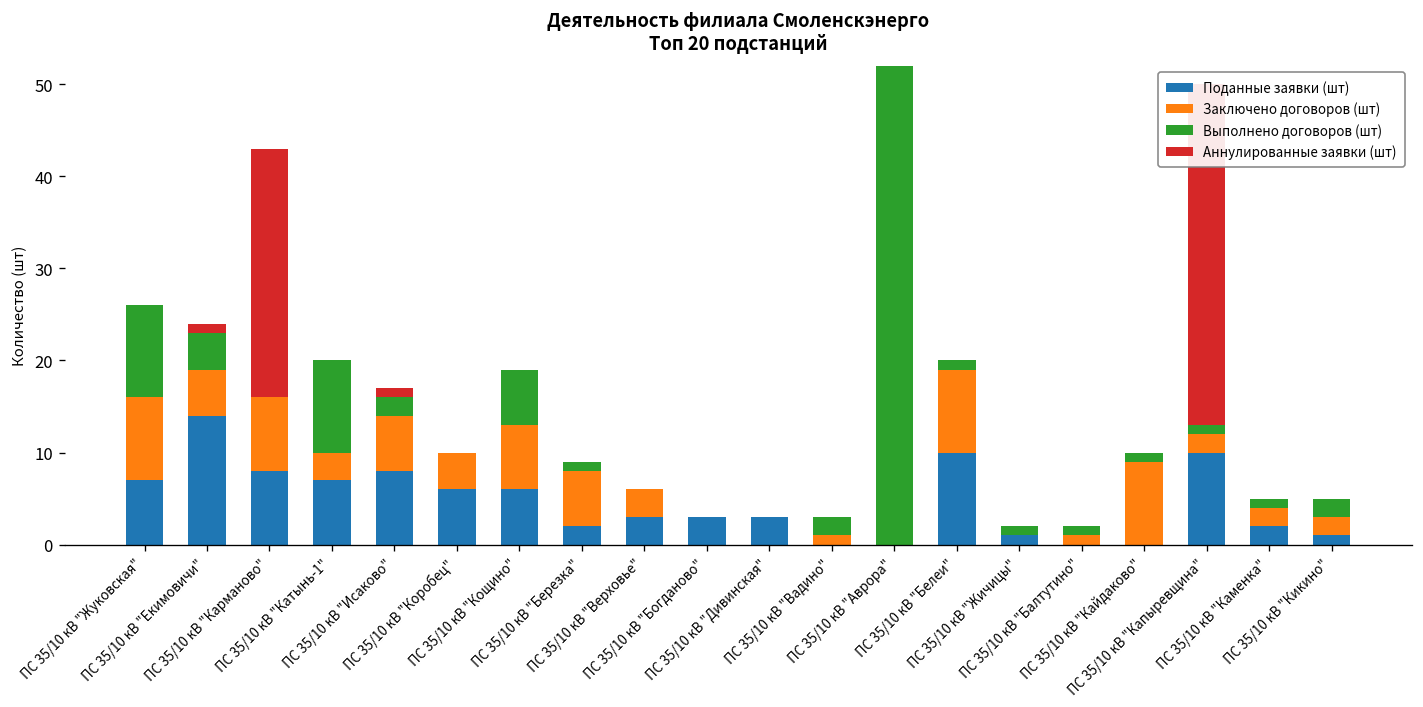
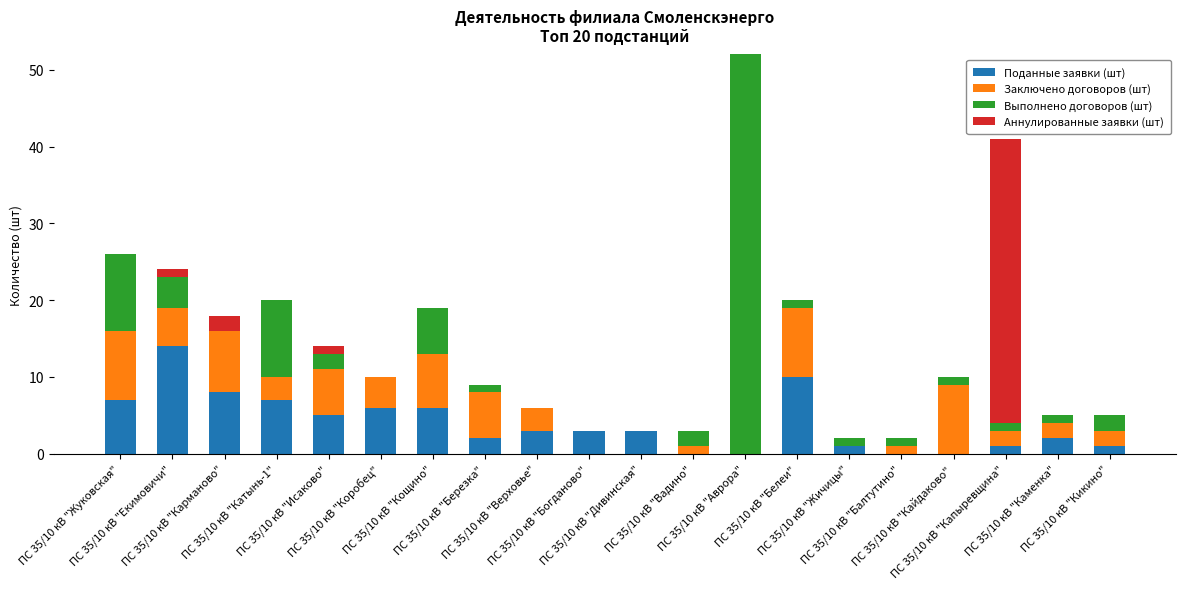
  {
    "Поданные заявки (шт)": {
      "ПС 35/10 кВ \"Жуковская\"": 7,
      "ПС 35/10 кВ \"Екимовичи\"": 14,
      "ПС 35/10 кВ \"Карманово\"": 8,
      "ПС 35/10 кВ \"Катынь-1\"": 7,
-     "ПС 35/10 кВ \"Исаково\"": 8,
+     "ПС 35/10 кВ \"Исаково\"": 5,
      "ПС 35/10 кВ \"Коробец\"": 6,
      "ПС 35/10 кВ \"Кощино\"": 6,
      "ПС 35/10 кВ \"Березка\"": 2,
      "ПС 35/10 кВ \"Верховье\"": 3,
      "ПС 35/10 кВ \"Богданово\"": 3,
      "ПС 35/10 кВ \"Дивинская\"": 3,
      "ПС 35/10 кВ \"Вадино\"": 0,
      "ПС 35/10 кВ \"Аврора\"": 0,
      "ПС 35/10 кВ \"Белеи\"": 10,
      "ПС 35/10 кВ \"Жичицы\"": 1,
      "ПС 35/10 кВ \"Балтутино\"": 0,
      "ПС 35/10 кВ \"Кайдаково\"": 0,
-     "ПС 35/10 кВ \"Капыревщина\"": 10,
+     "ПС 35/10 кВ \"Капыревщина\"": 1,
      "ПС 35/10 кВ \"Каменка\"": 2,
      "ПС 35/10 кВ \"Кикино\"": 1
    },
    "Заключено договоров (шт)": {
      "ПС 35/10 кВ \"Жуковская\"": 9,
      "ПС 35/10 кВ \"Екимовичи\"": 5,
      "ПС 35/10 кВ \"Карманово\"": 8,
      "ПС 35/10 кВ \"Катынь-1\"": 3,
      "ПС 35/10 кВ \"Исаково\"": 6,
      "ПС 35/10 кВ \"Коробец\"": 4,
      "ПС 35/10 кВ \"Кощино\"": 7,
      "ПС 35/10 кВ \"Березка\"": 6,
      "ПС 35/10 кВ \"Верховье\"": 3,
      "ПС 35/10 кВ \"Богданово\"": 0,
      "ПС 35/10 кВ \"Дивинская\"": 0,
      "ПС 35/10 кВ \"Вадино\"": 1,
      "ПС 35/10 кВ \"Аврора\"": 0,
      "ПС 35/10 кВ \"Белеи\"": 9,
      "ПС 35/10 кВ \"Жичицы\"": 0,
      "ПС 35/10 кВ \"Балтутино\"": 1,
      "ПС 35/10 кВ \"Кайдаково\"": 9,
      "ПС 35/10 кВ \"Капыревщина\"": 2,
      "ПС 35/10 кВ \"Каменка\"": 2,
      "ПС 35/10 кВ \"Кикино\"": 2
    },
    "Выполнено договоров (шт)": {
      "ПС 35/10 кВ \"Жуковская\"": 10,
      "ПС 35/10 кВ \"Екимовичи\"": 4,
      "ПС 35/10 кВ \"Карманово\"": 0,
      "ПС 35/10 кВ \"Катынь-1\"": 10,
      "ПС 35/10 кВ \"Исаково\"": 2,
      "ПС 35/10 кВ \"Коробец\"": 0,
      "ПС 35/10 кВ \"Кощино\"": 6,
      "ПС 35/10 кВ \"Березка\"": 1,
      "ПС 35/10 кВ \"Верховье\"": 0,
      "ПС 35/10 кВ \"Богданово\"": 0,
      "ПС 35/10 кВ \"Дивинская\"": 0,
      "ПС 35/10 кВ \"Вадино\"": 2,
      "ПС 35/10 кВ \"Аврора\"": 52,
      "ПС 35/10 кВ \"Белеи\"": 1,
      "ПС 35/10 кВ \"Жичицы\"": 1,
      "ПС 35/10 кВ \"Балтутино\"": 1,
      "ПС 35/10 кВ \"Кайдаково\"": 1,
      "ПС 35/10 кВ \"Капыревщина\"": 1,
      "ПС 35/10 кВ \"Каменка\"": 1,
      "ПС 35/10 кВ \"Кикино\"": 2
    },
    "Аннулированные заявки (шт)": {
      "ПС 35/10 кВ \"Жуковская\"": 0,
      "ПС 35/10 кВ \"Екимовичи\"": 1,
-     "ПС 35/10 кВ \"Карманово\"": 27,
+     "ПС 35/10 кВ \"Карманово\"": 2,
      "ПС 35/10 кВ \"Катынь-1\"": 0,
      "ПС 35/10 кВ \"Исаково\"": 1,
      "ПС 35/10 кВ \"Коробец\"": 0,
      "ПС 35/10 кВ \"Кощино\"": 0,
      "ПС 35/10 кВ \"Березка\"": 0,
      "ПС 35/10 кВ \"Верховье\"": 0,
      "ПС 35/10 кВ \"Богданово\"": 0,
      "ПС 35/10 кВ \"Дивинская\"": 0,
      "ПС 35/10 кВ \"Вадино\"": 0,
      "ПС 35/10 кВ \"Аврора\"": 0,
      "ПС 35/10 кВ \"Белеи\"": 0,
      "ПС 35/10 кВ \"Жичицы\"": 0,
      "ПС 35/10 кВ \"Балтутино\"": 0,
      "ПС 35/10 кВ \"Кайдаково\"": 0,
      "ПС 35/10 кВ \"Каменка\"": 0,
      "ПС 35/10 кВ \"Кикино\"": 0
    }
  }
